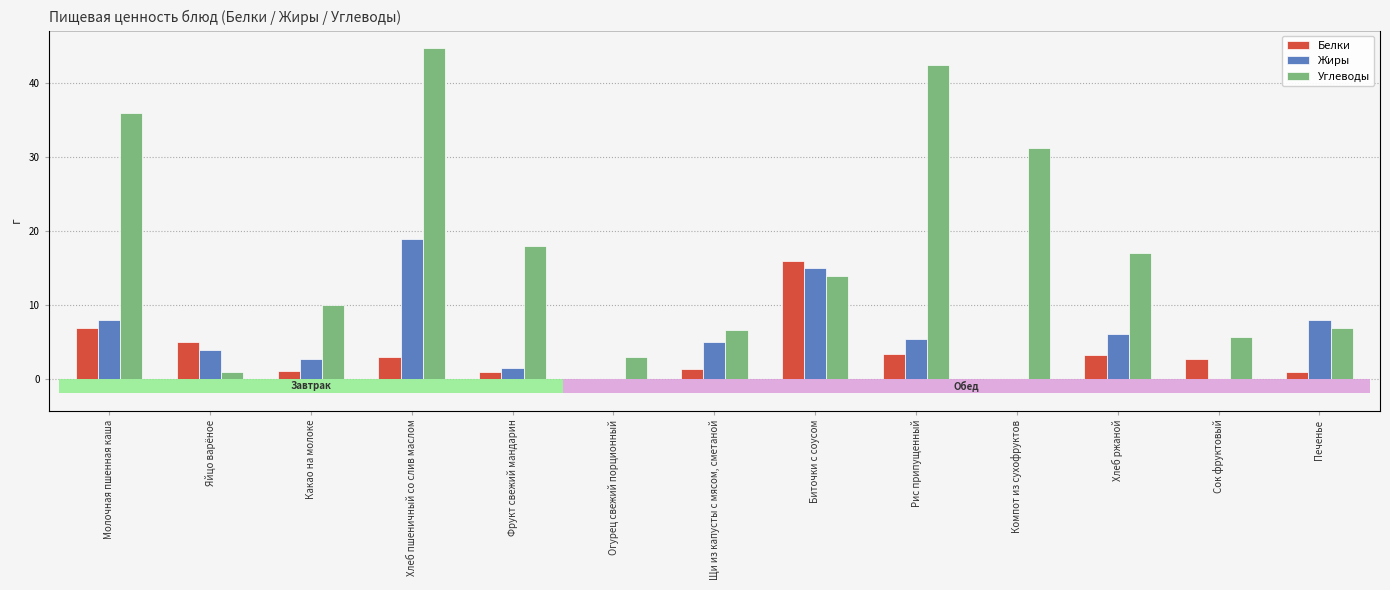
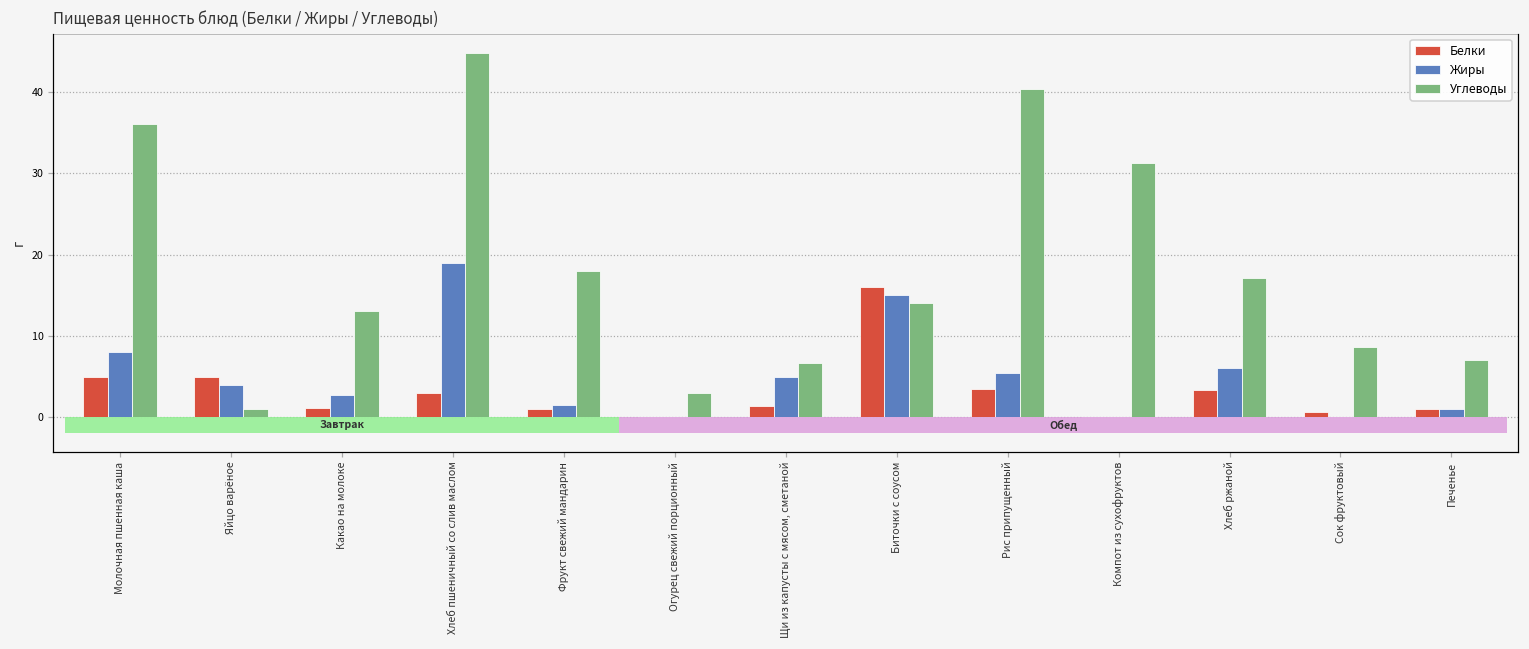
  {
    "Белки": {
-     "Молочная пшенная каша": 7,
+     "Молочная пшенная каша": 5,
      "Яйцо варёное": 5,
      "Какао на молоке": 1,
      "Хлеб пшеничный со слив маслом": 3,
      "Фрукт свежий мандарин": 1,
      "Огурец свежий порционный": 0,
      "Щи из капусты с мясом, сметаной": 1,
      "Биточки с соусом": 16,
      "Рис припущенный": 3,
      "Компот из сухофруктов": 0,
      "Хлеб ржаной": 3,
-     "Сок фруктовый": 3,
+     "Сок фруктовый": 1,
      "Печенье": 1
    },
    "Жиры": {
      "Молочная пшенная каша": 8,
      "Яйцо варёное": 4,
      "Какао на молоке": 3,
      "Хлеб пшеничный со слив маслом": 19,
      "Фрукт свежий мандарин": 2,
      "Щи из капусты с мясом, сметаной": 5,
      "Биточки с соусом": 15,
      "Рис припущенный": 5,
      "Хлеб ржаной": 6,
      "Сок фруктовый": 0,
-     "Печенье": 8
+     "Печенье": 1
    },
    "Углеводы": {
      "Молочная пшенная каша": 36,
      "Яйцо варёное": 1,
-     "Какао на молоке": 10,
+     "Какао на молоке": 13,
      "Хлеб пшеничный со слив маслом": 45,
      "Фрукт свежий мандарин": 18,
      "Огурец свежий порционный": 3,
      "Щи из капусты с мясом, сметаной": 7,
      "Биточки с соусом": 14,
-     "Рис припущенный": 43,
+     "Рис припущенный": 40,
      "Компот из сухофруктов": 31,
      "Хлеб ржаной": 17,
-     "Сок фруктовый": 6,
+     "Сок фруктовый": 9,
      "Печенье": 7
    }
  }
